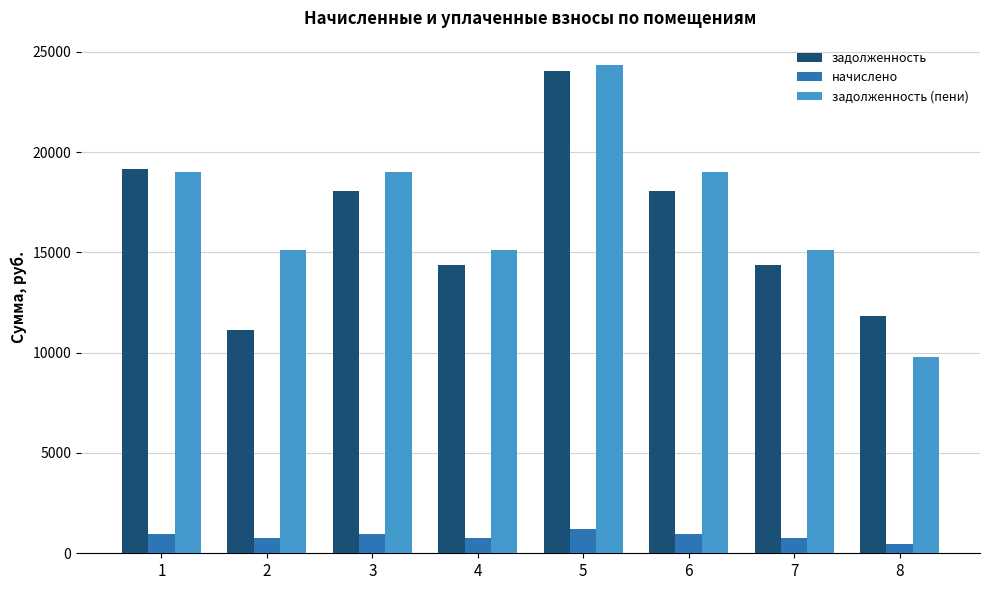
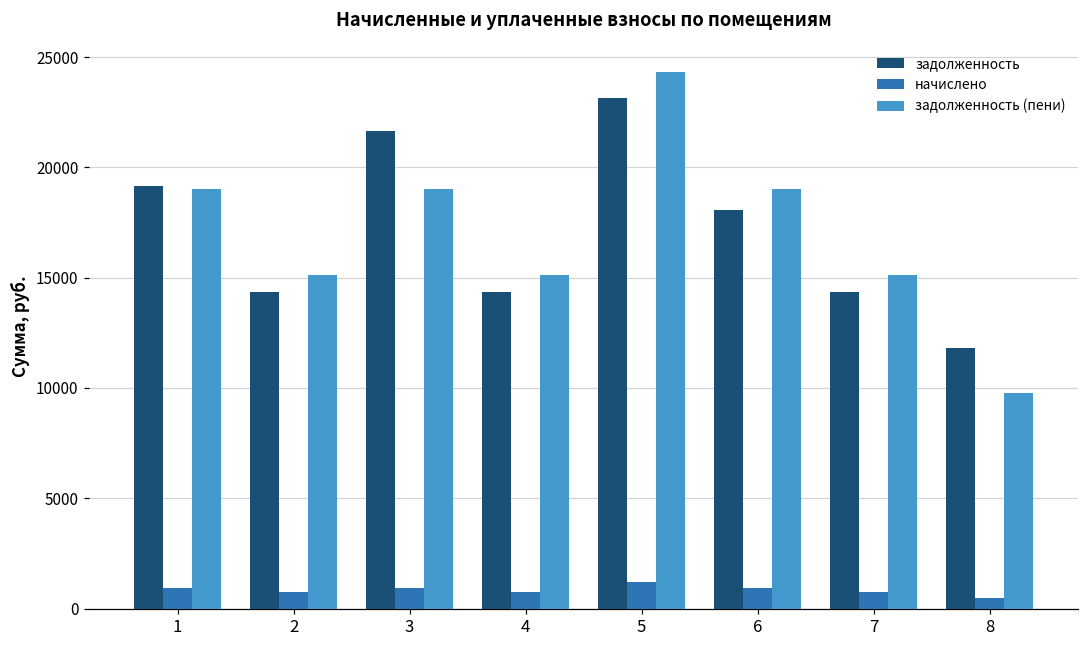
  {
    "задолженность": {
      "1": 19200,
-     "2": 11200,
-     "3": 18100,
+     "2": 14400,
+     "3": 21600,
      "4": 14400,
-     "5": 24000,
+     "5": 23100,
      "6": 18100,
      "7": 14400,
      "8": 11800
    }
  }
